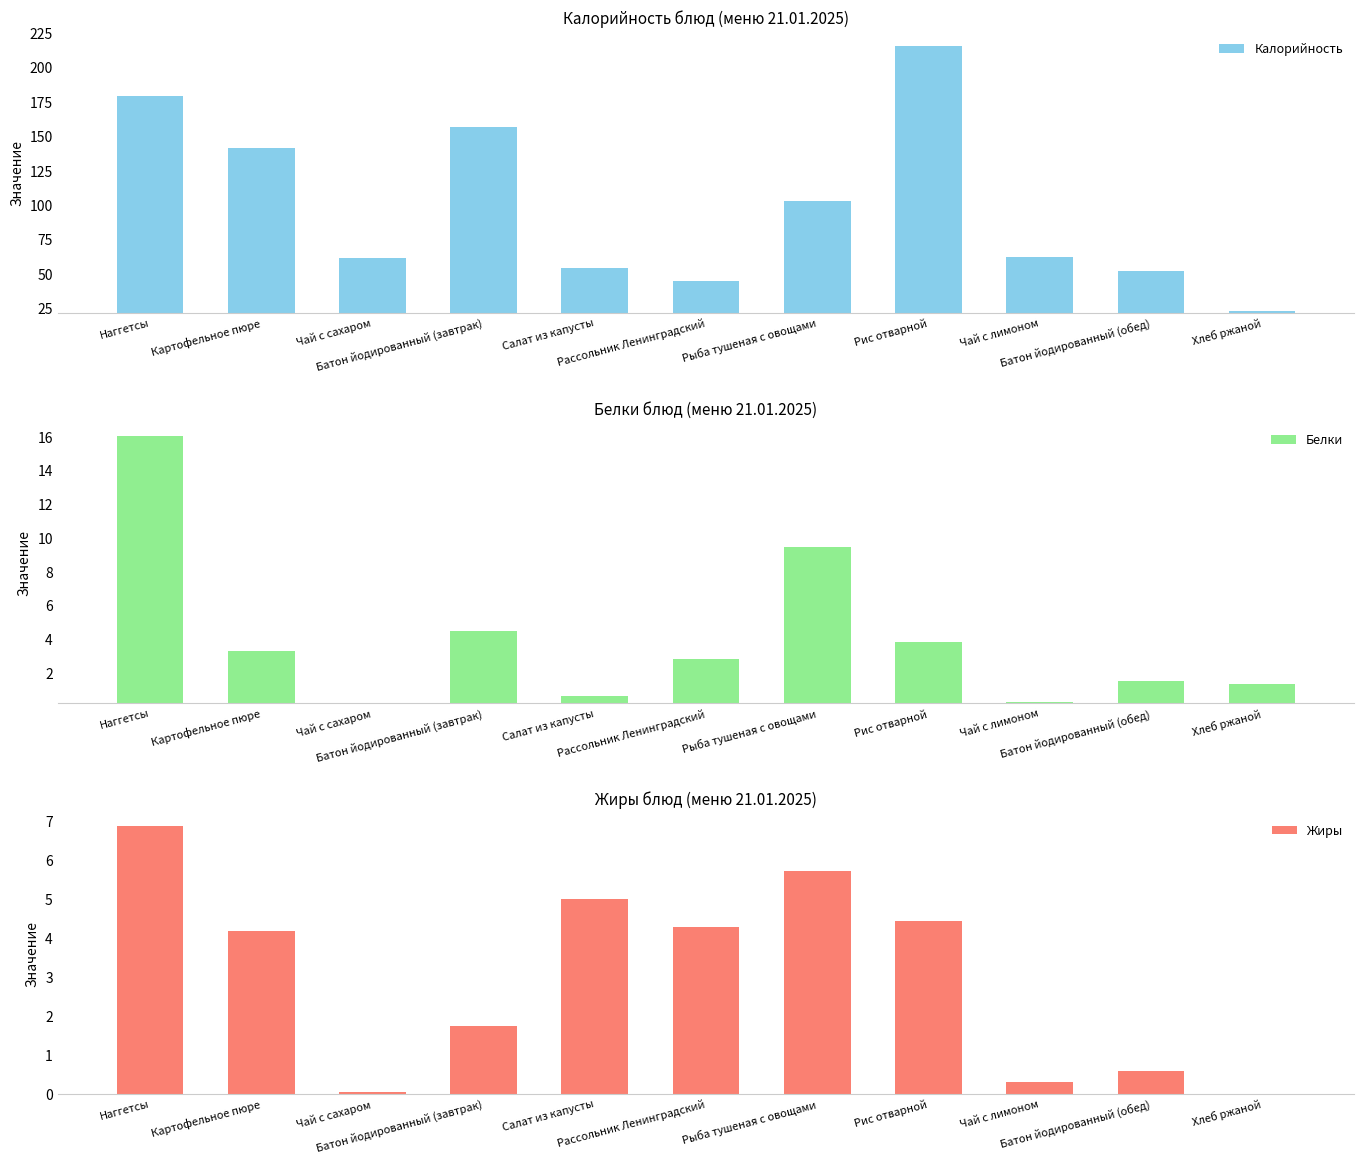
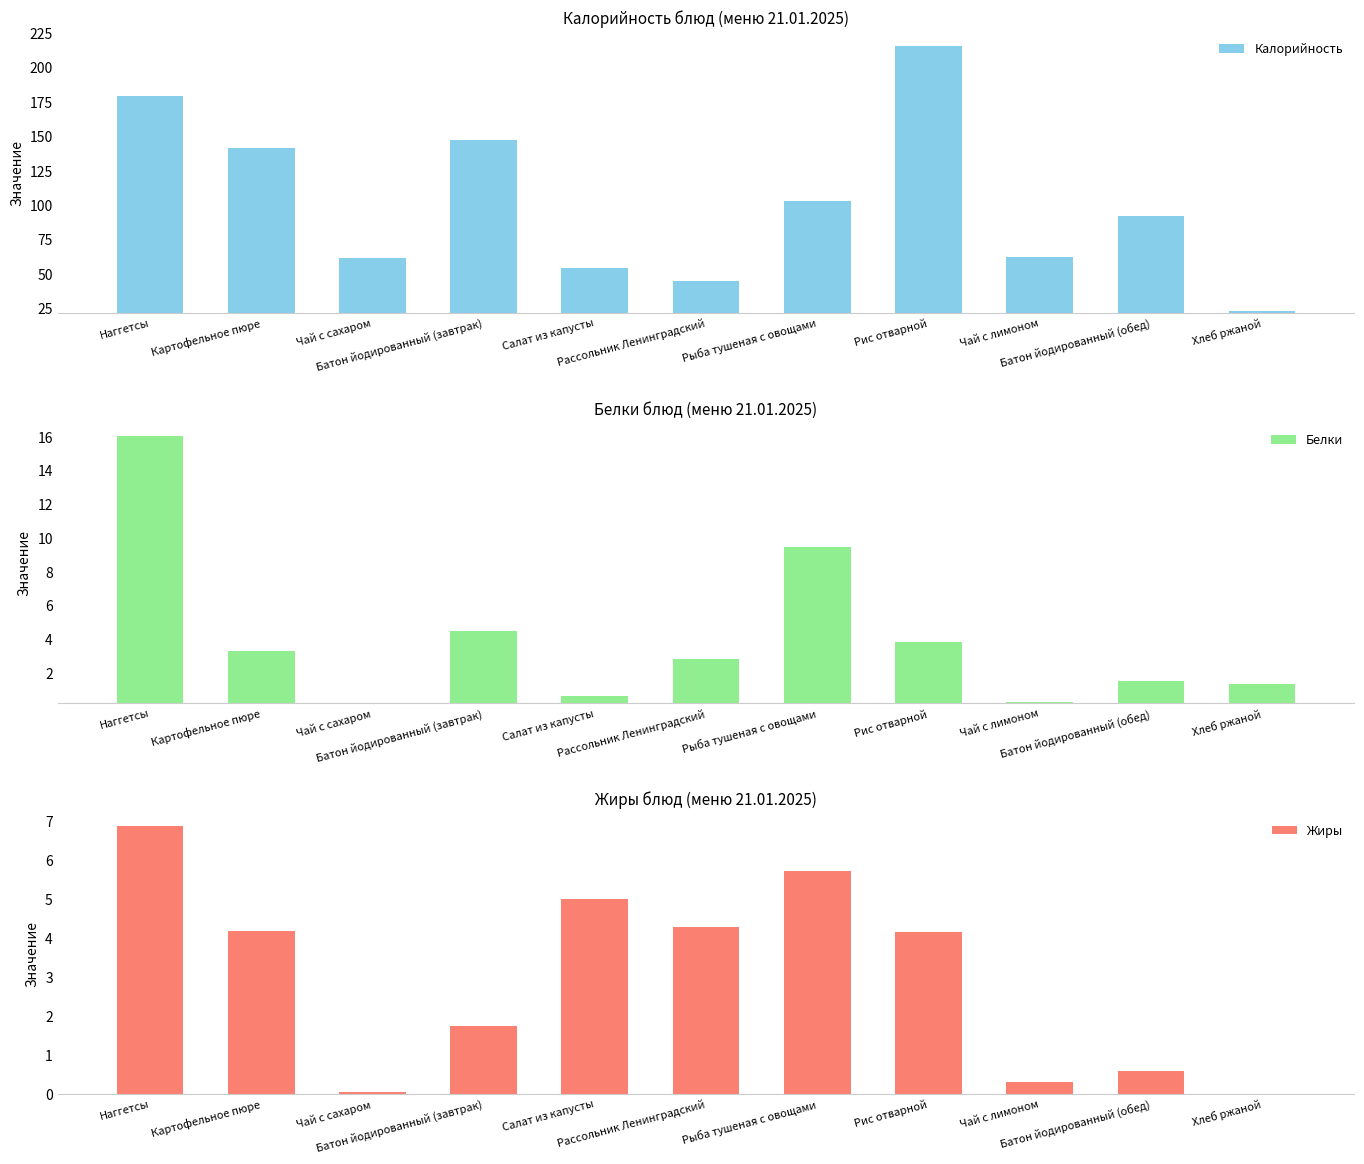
  {
    "Калорийность блюд (меню 21.01.2025)": {
      "Наггетсы": 179,
      "Картофельное пюре": 141,
      "Чай с сахаром": 61,
-     "Батон йодированный (завтрак)": 157,
+     "Батон йодированный (завтрак)": 147,
      "Салат из капусты": 54,
      "Рассольник Ленинградский": 45,
      "Рыба тушеная с овощами": 103,
      "Рис отварной": 215,
      "Чай с лимоном": 62,
-     "Батон йодированный (обед)": 52,
+     "Батон йодированный (обед)": 92,
      "Хлеб ржаной": 23
    },
    "Белки блюд (меню 21.01.2025)": {
      "Наггетсы": 16.1,
      "Картофельное пюре": 3.3,
      "Чай с сахаром": 0.2,
      "Батон йодированный (завтрак)": 4.5,
      "Салат из капусты": 0.6,
      "Рассольник Ленинградский": 2.8,
      "Рыба тушеная с овощами": 9.5,
      "Рис отварной": 3.8,
      "Чай с лимоном": 0.3,
      "Батон йодированный (обед)": 1.5,
      "Хлеб ржаной": 1.3
    },
    "Жиры блюд (меню 21.01.2025)": {
      "Наггетсы": 6.9,
      "Картофельное пюре": 4.2,
      "Батон йодированный (завтрак)": 1.7,
      "Салат из капусты": 5.0,
      "Рассольник Ленинградский": 4.3,
      "Рыба тушеная с овощами": 5.7,
-     "Рис отварной": 4.4,
+     "Рис отварной": 4.2,
      "Чай с лимоном": 0.3,
      "Батон йодированный (обед)": 0.6,
      "Хлеб ржаной": 0.0
    }
  }
